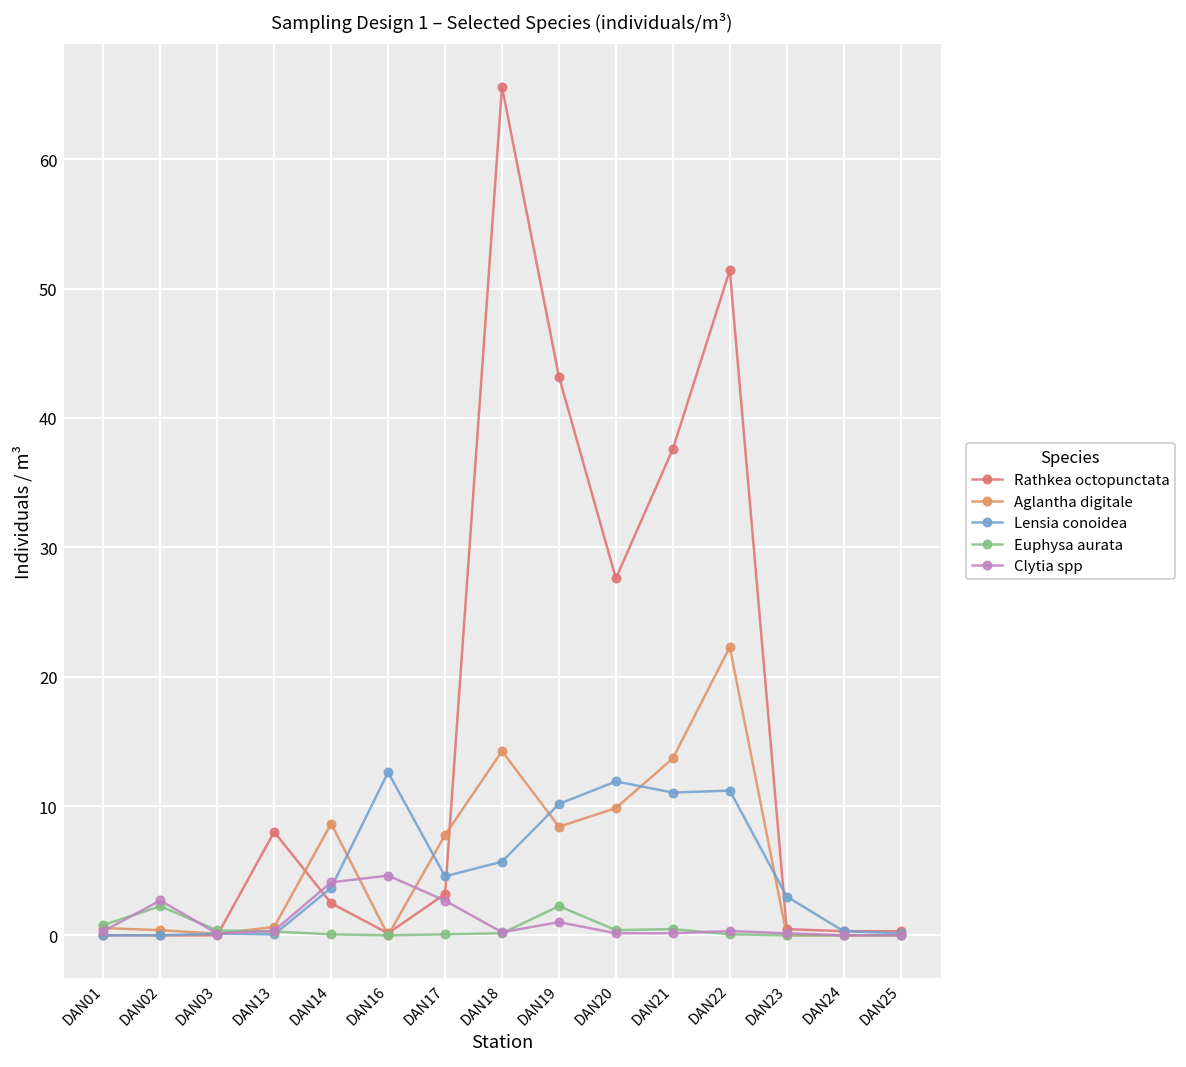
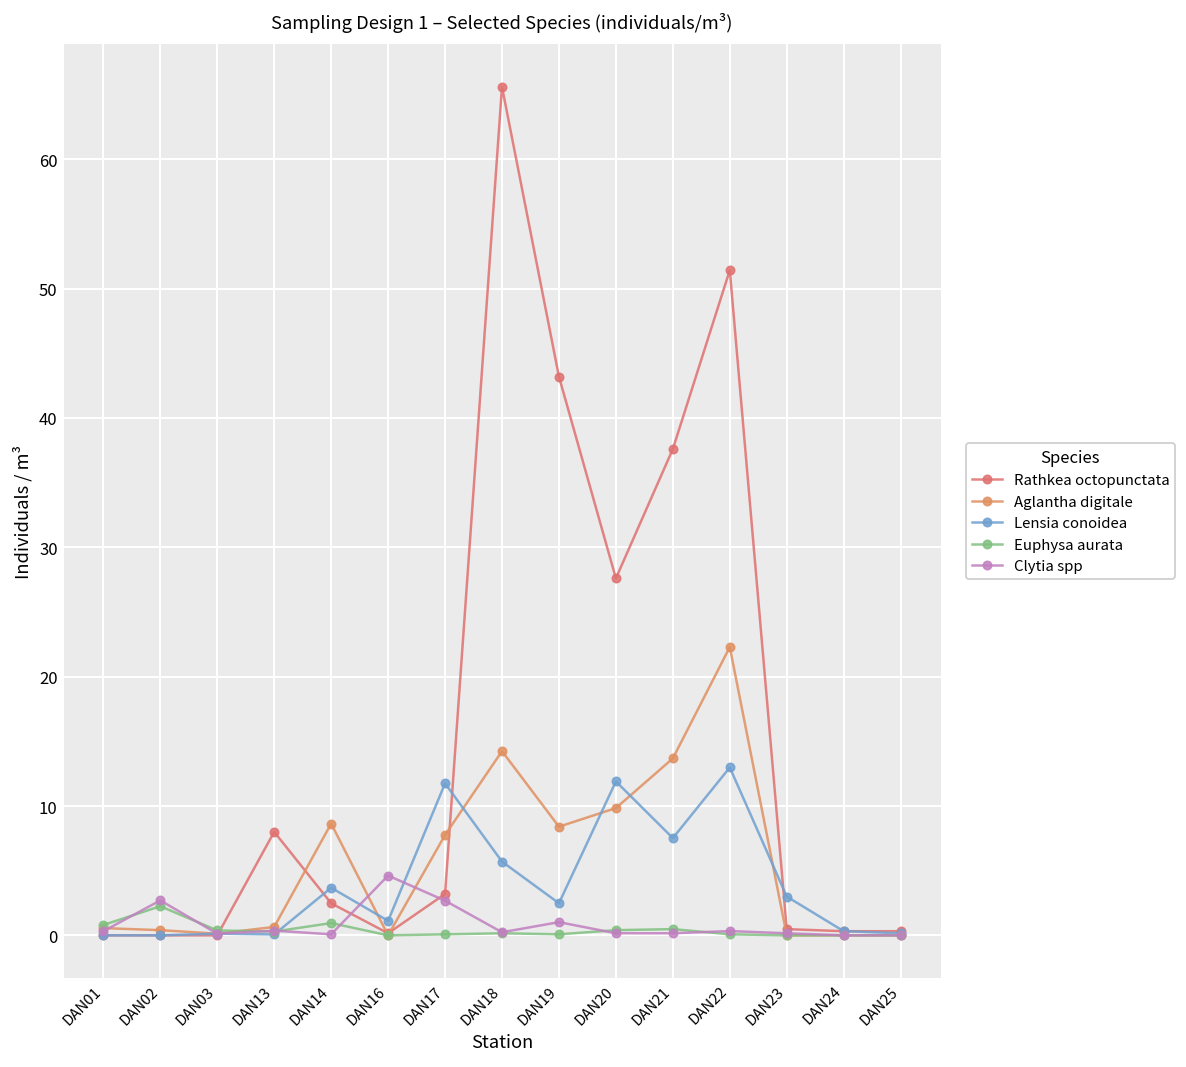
  {
    "Lensia conoidea": {
      "DAN14": 3.7,
-     "DAN16": 12.6,
-     "DAN17": 4.6,
+     "DAN16": 1.1,
+     "DAN17": 11.8,
      "DAN18": 5.7,
-     "DAN19": 10.2,
+     "DAN19": 2.5,
      "DAN20": 11.9,
-     "DAN21": 11.0,
-     "DAN22": 11.2,
+     "DAN21": 7.5,
+     "DAN22": 13.0,
      "DAN23": 3.0
    },
    "Euphysa aurata": {
      "DAN02": 2.3,
      "DAN03": 0.4,
-     "DAN14": 0.1,
+     "DAN14": 1.0,
      "DAN17": 0.1,
-     "DAN19": 2.3,
+     "DAN19": 0.1,
      "DAN20": 0.4,
      "DAN21": 0.5,
      "DAN22": 0.1
    },
    "Clytia spp": {
      "DAN01": 0.3,
      "DAN02": 2.7,
-     "DAN14": 4.1,
+     "DAN14": 0.1,
      "DAN16": 4.6,
      "DAN17": 2.7,
      "DAN19": 1.0,
      "DAN20": 0.2,
      "DAN21": 0.2,
      "DAN22": 0.3
    }
  }
